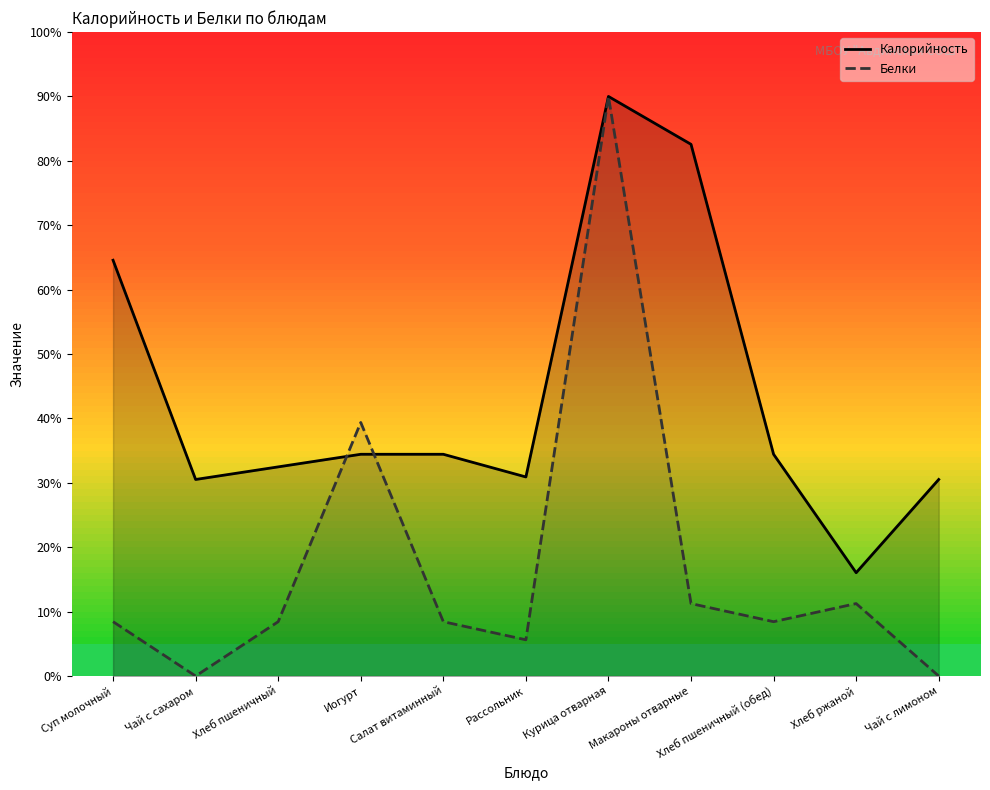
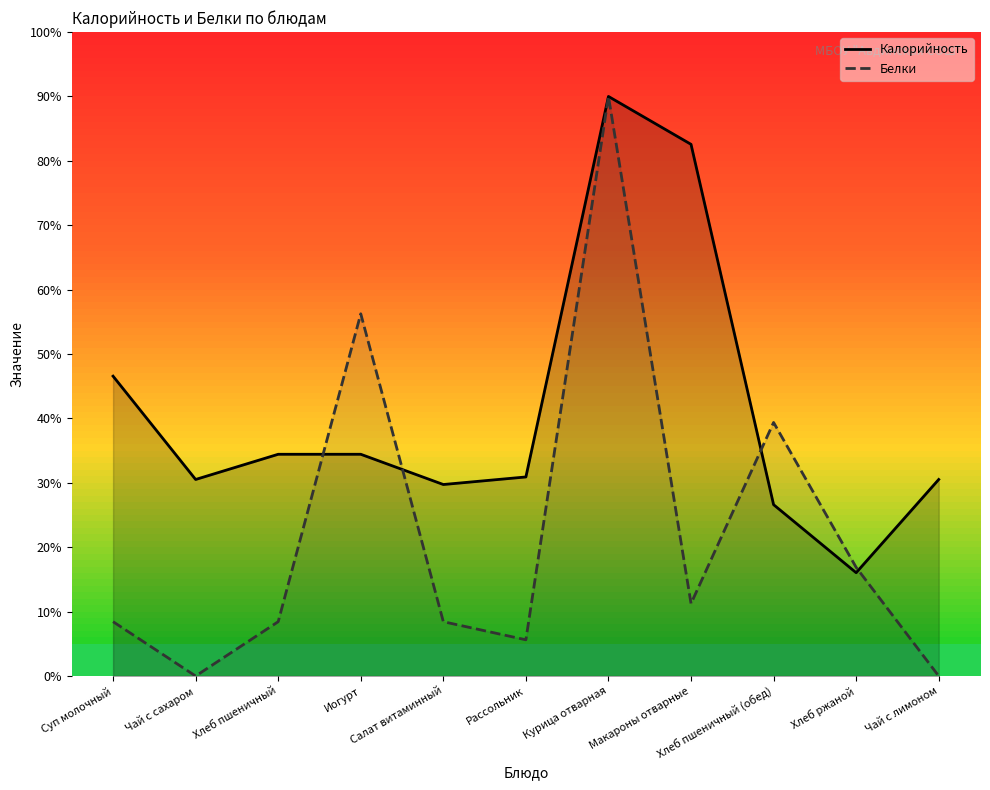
  {
    "Калорийность": {
-     "Суп молочный": "65%",
+     "Суп молочный": "47%",
      "Чай с сахаром": "31%",
-     "Хлеб пшеничный": "32%",
+     "Хлеб пшеничный": "34%",
      "Иогурт": "34%",
-     "Салат витаминный": "34%",
+     "Салат витаминный": "30%",
      "Рассольник": "31%",
      "Макароны отварные": "83%",
-     "Хлеб пшеничный (обед)": "34%",
+     "Хлеб пшеничный (обед)": "27%",
      "Хлеб ржаной": "16%",
      "Чай с лимоном": "31%"
    },
    "Белки": {
      "Суп молочный": "8%",
      "Чай с сахаром": "0%",
      "Хлеб пшеничный": "8%",
-     "Иогурт": "39%",
+     "Иогурт": "56%",
      "Салат витаминный": "8%",
      "Рассольник": "6%",
      "Макароны отварные": "11%",
-     "Хлеб пшеничный (обед)": "8%",
-     "Хлеб ржаной": "11%",
+     "Хлеб пшеничный (обед)": "39%",
+     "Хлеб ржаной": "17%",
      "Чай с лимоном": "0%"
    }
  }
